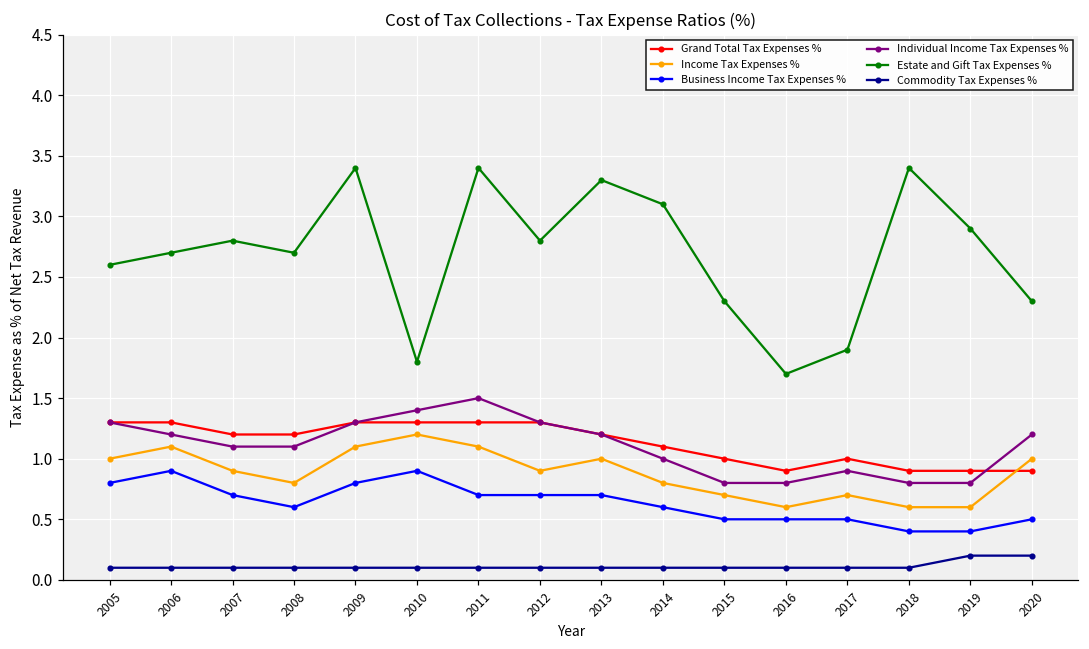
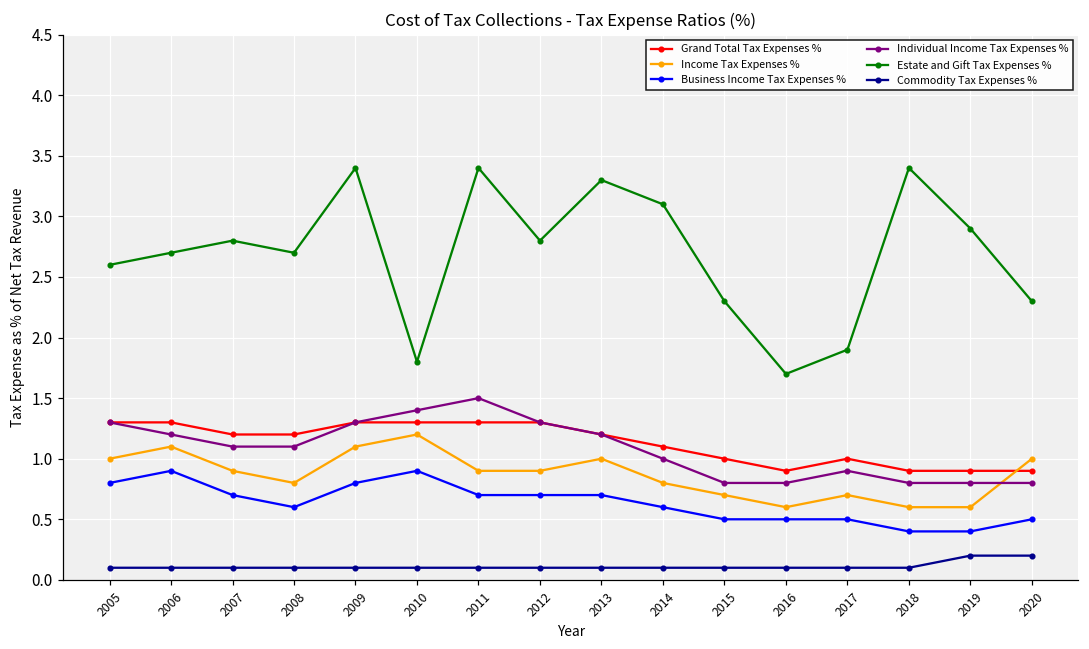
  {
    "Grand Total Tax Expenses %": {
      "2006": 1.3,
      "2007": 1.2,
      "2008": 1.2,
      "2010": 1.3,
      "2011": 1.3,
      "2014": 1.1,
      "2015": 1.0,
      "2016": 0.9,
      "2017": 1.0,
      "2018": 0.9,
      "2019": 0.9,
      "2020": 0.9
    },
    "Income Tax Expenses %": {
      "2005": 1.0,
      "2006": 1.1,
      "2007": 0.9,
      "2008": 0.8,
      "2009": 1.1,
      "2010": 1.2,
-     "2011": 1.1,
+     "2011": 0.9,
      "2012": 0.9,
      "2013": 1.0,
      "2014": 0.8,
      "2015": 0.7,
      "2016": 0.6,
      "2017": 0.7,
      "2018": 0.6,
      "2019": 0.6,
      "2020": 1.0
    },
    "Business Income Tax Expenses %": {
      "2005": 0.8,
      "2006": 0.9,
      "2007": 0.7,
      "2008": 0.6,
      "2009": 0.8,
      "2010": 0.9,
      "2011": 0.7,
      "2012": 0.7,
      "2013": 0.7,
      "2014": 0.6,
      "2015": 0.5,
      "2016": 0.5,
      "2017": 0.5,
      "2018": 0.4,
      "2019": 0.4,
      "2020": 0.5
    },
    "Individual Income Tax Expenses %": {
      "2006": 1.2,
      "2007": 1.1,
      "2008": 1.1,
      "2010": 1.4,
      "2011": 1.5,
      "2014": 1.0,
      "2015": 0.8,
      "2016": 0.8,
      "2017": 0.9,
      "2018": 0.8,
      "2019": 0.8,
-     "2020": 1.2
+     "2020": 0.8
    },
    "Estate and Gift Tax Expenses %": {
      "2005": 2.6,
      "2006": 2.7,
      "2007": 2.8,
      "2008": 2.7,
      "2009": 3.4,
      "2010": 1.8,
      "2011": 3.4,
      "2012": 2.8,
      "2013": 3.3,
      "2014": 3.1,
      "2015": 2.3,
      "2016": 1.7,
      "2017": 1.9,
      "2018": 3.4,
      "2019": 2.9,
      "2020": 2.3
    },
    "Commodity Tax Expenses %": {
      "2005": 0.1,
      "2006": 0.1,
      "2007": 0.1,
      "2008": 0.1,
      "2009": 0.1,
      "2010": 0.1,
      "2011": 0.1,
      "2012": 0.1,
      "2013": 0.1,
      "2014": 0.1,
      "2015": 0.1,
      "2016": 0.1,
      "2017": 0.1,
      "2018": 0.1,
      "2019": 0.2,
      "2020": 0.2
    }
  }
